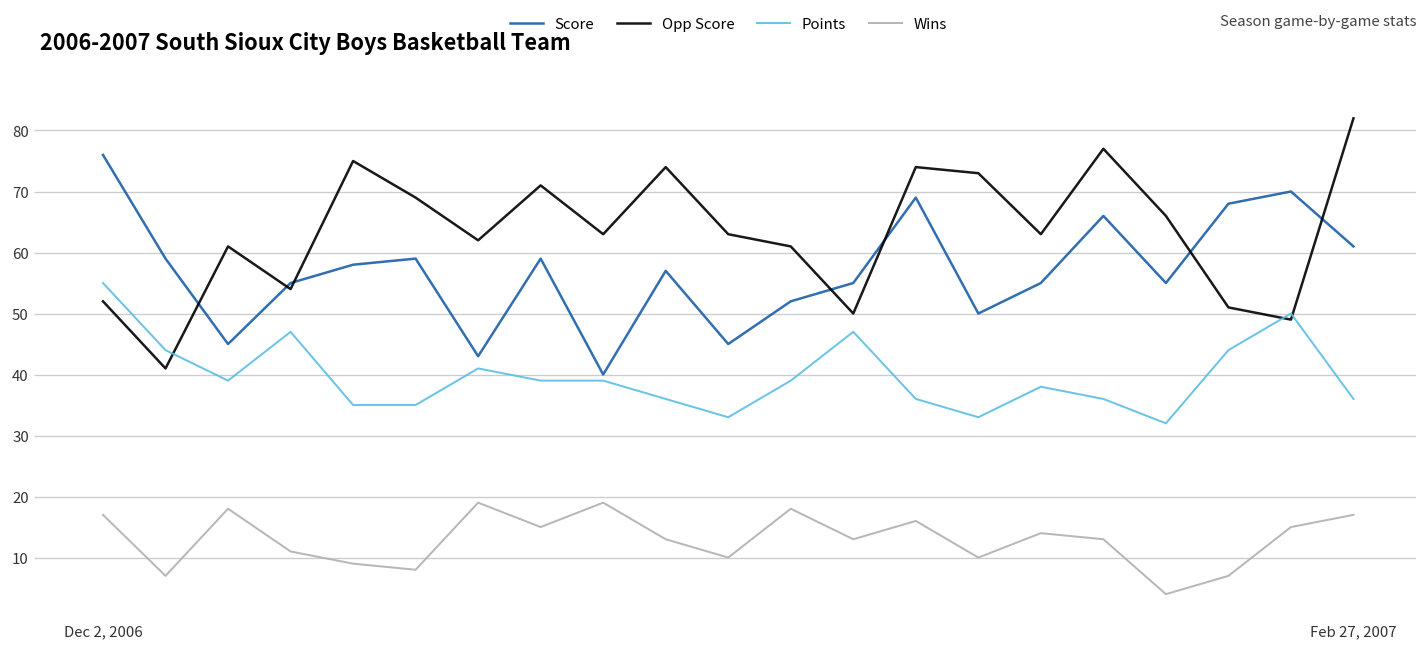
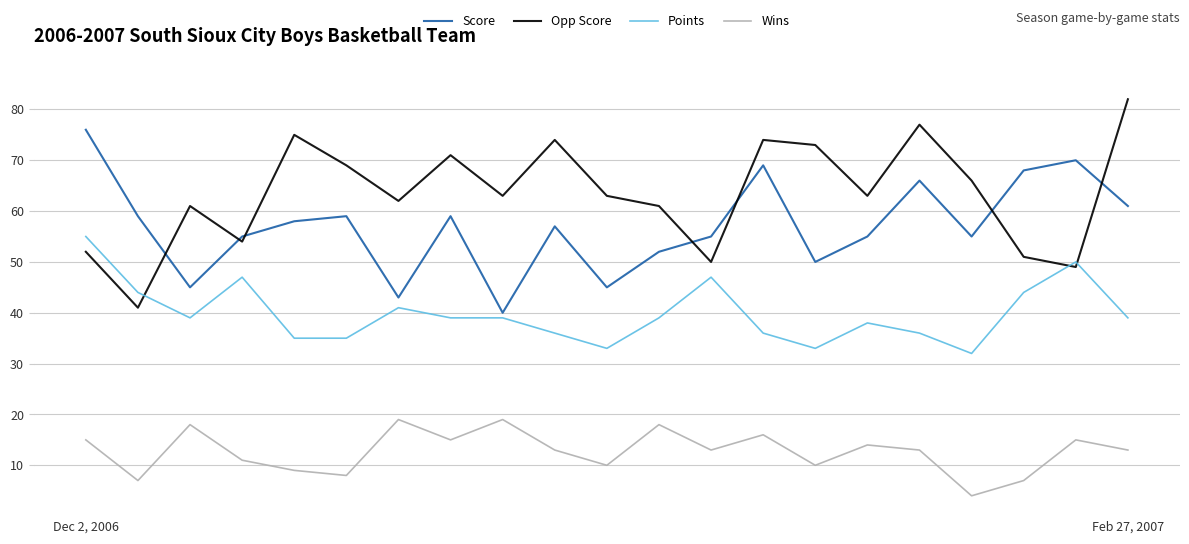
  {
    "Score": {
      "Dec 2, 2006": 76,
      "Feb 27, 2007": 61
    },
    "Opp Score": {
      "Dec 2, 2006": 52,
      "Feb 27, 2007": 82
    },
    "Points": {
      "Dec 2, 2006": 55,
-     "Feb 27, 2007": 36
+     "Feb 27, 2007": 39
    },
    "Wins": {
-     "Dec 2, 2006": 17,
-     "Feb 27, 2007": 17
+     "Dec 2, 2006": 15,
+     "Feb 27, 2007": 13
    }
  }
